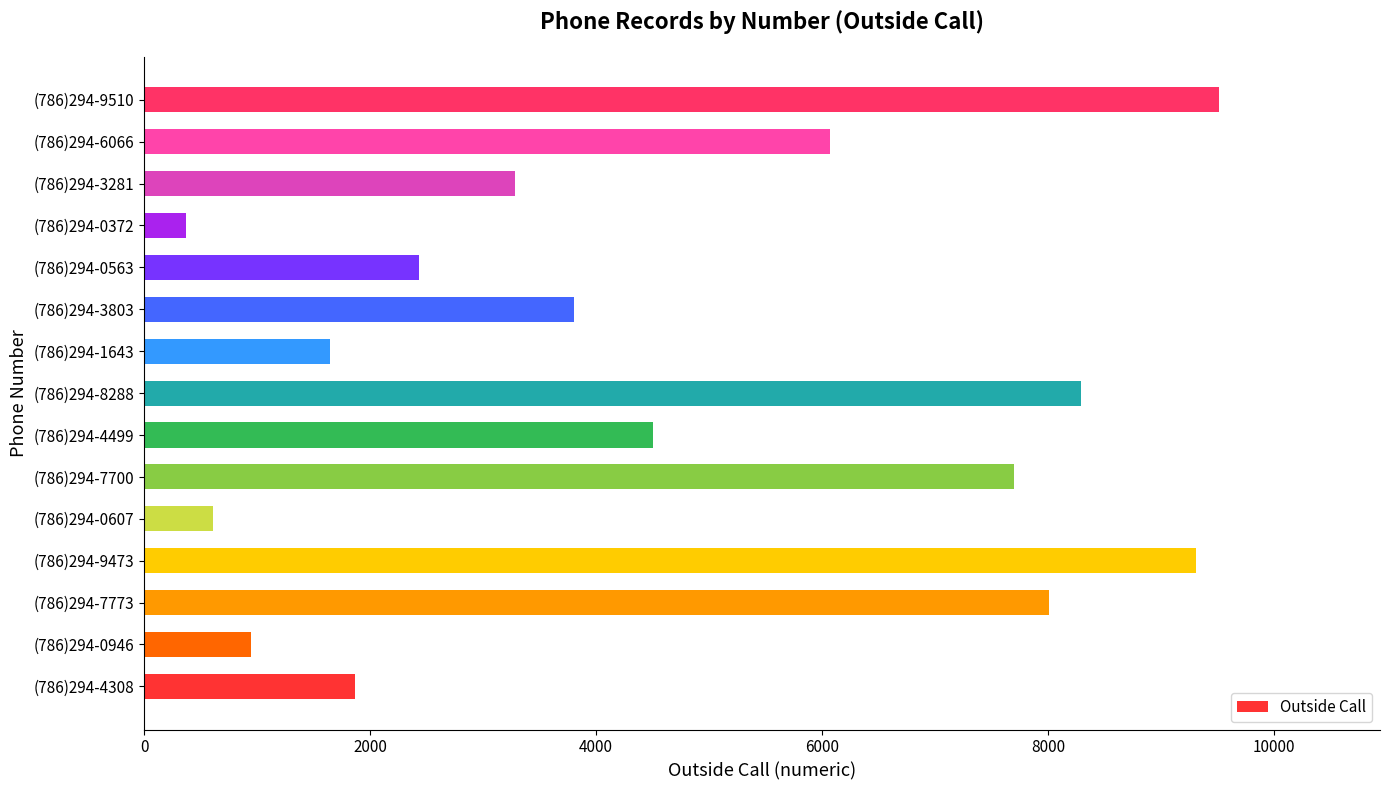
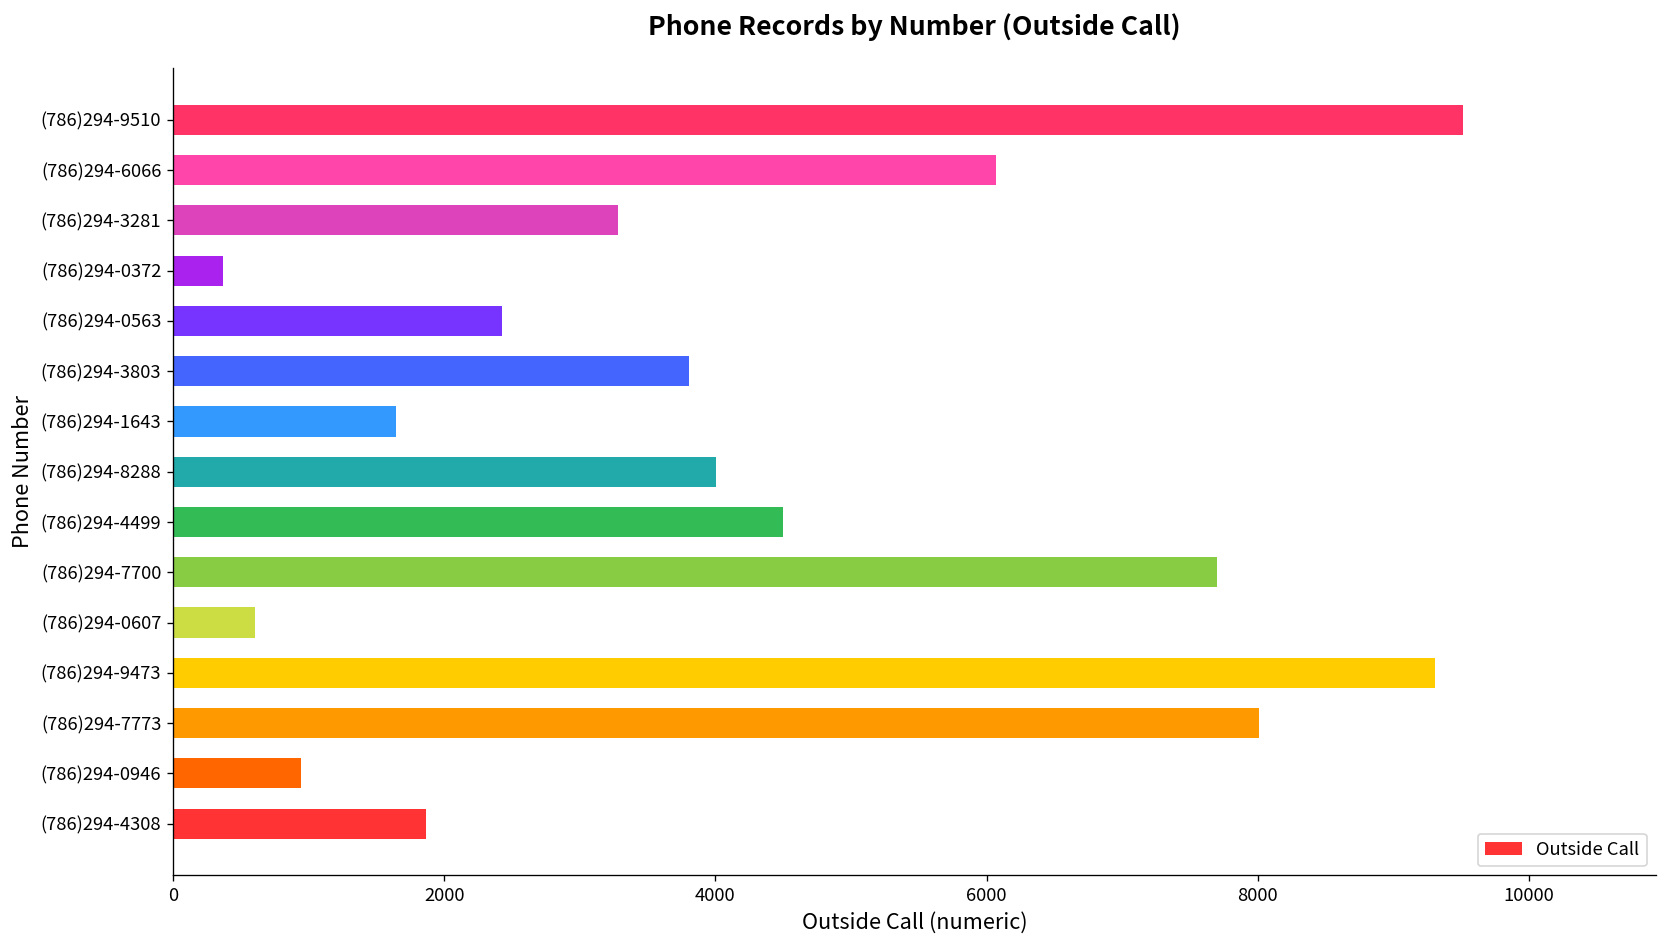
  {
    "(786)294-9510": 9510,
    "(786)294-6066": 6070,
    "(786)294-3281": 3280,
    "(786)294-0372": 370,
    "(786)294-0563": 2430,
    "(786)294-3803": 3800,
    "(786)294-1643": 1640,
-   "(786)294-8288": 8290,
+   "(786)294-8288": 4000,
    "(786)294-4499": 4500,
    "(786)294-7700": 7700,
    "(786)294-0607": 610,
    "(786)294-9473": 9310,
    "(786)294-7773": 8010,
    "(786)294-0946": 950,
    "(786)294-4308": 1860
  }
